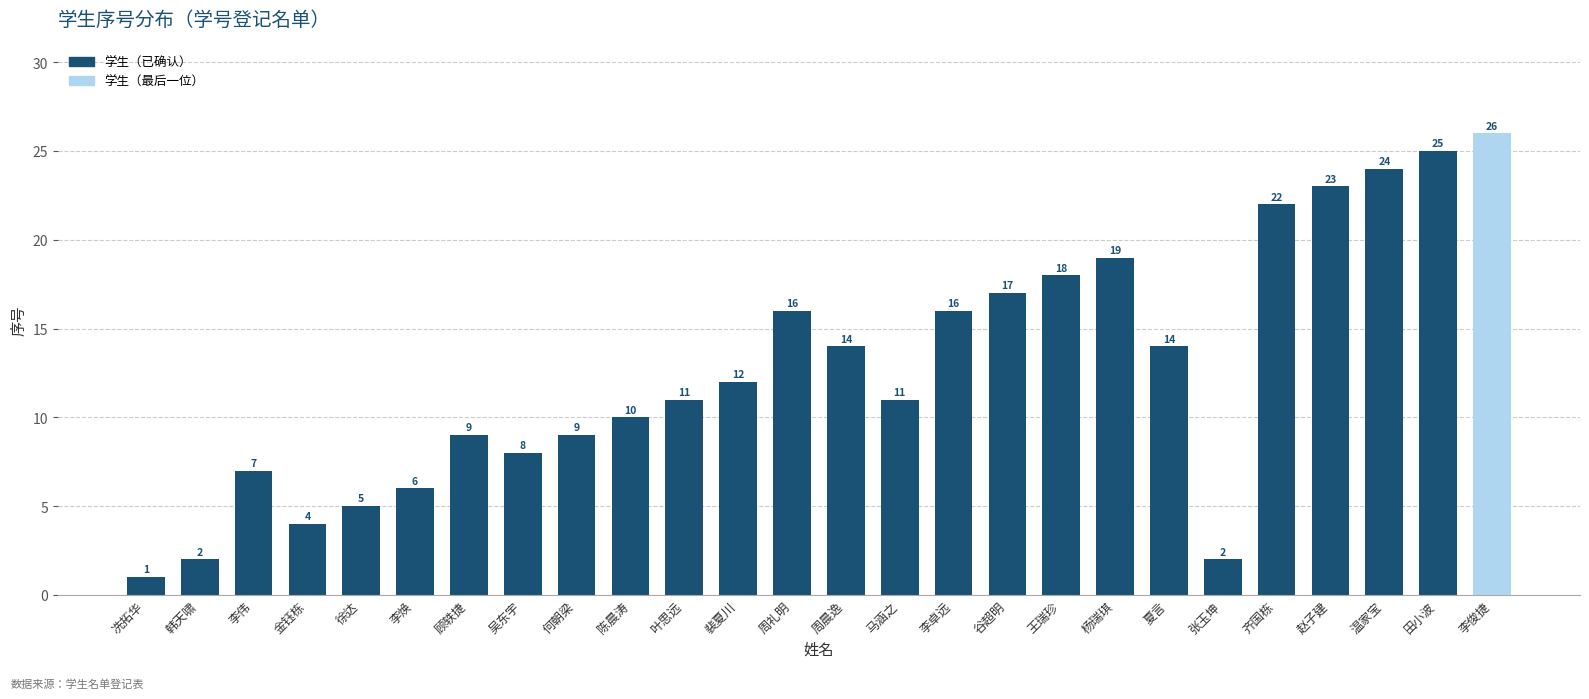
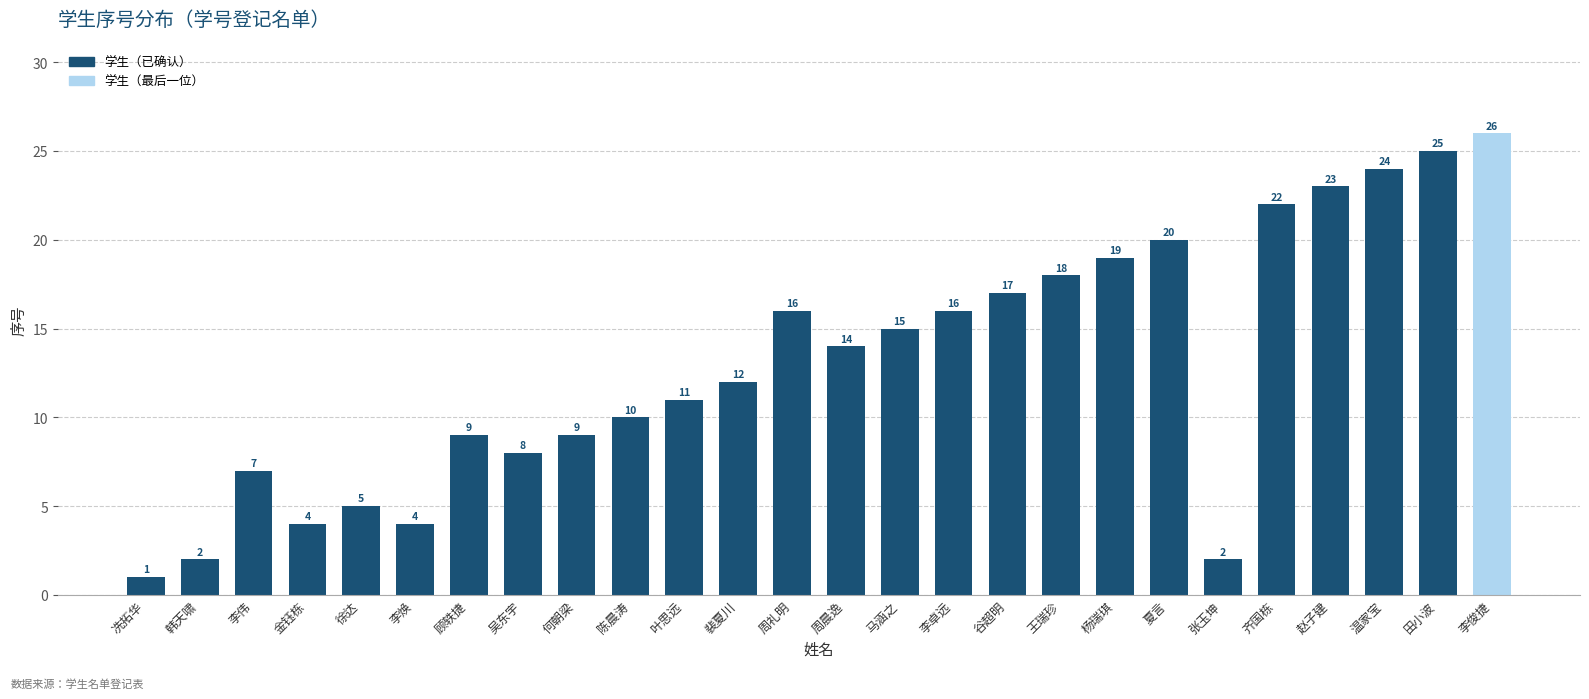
  {
    "冼拓华": 1,
    "韩天啸": 2,
    "李伟": 7,
    "金钰栋": 4,
    "徐达": 5,
-   "李焕": 6,
+   "李焕": 4,
    "顾轶捷": 9,
    "吴东宇": 8,
    "何朝梁": 9,
    "陈晨涛": 10,
    "叶思远": 11,
    "裴夏川": 12,
    "周礼明": 16,
    "周晨逸": 14,
-   "马涵之": 11,
+   "马涵之": 15,
    "李卓远": 16,
    "谷超明": 17,
    "王瑞珍": 18,
    "杨瑞琪": 19,
-   "夏言": 14,
+   "夏言": 20,
    "张玉坤": 2,
    "齐国栋": 22,
    "赵子建": 23,
    "温家宝": 24,
    "田小波": 25,
    "李俊捷": 26
  }
